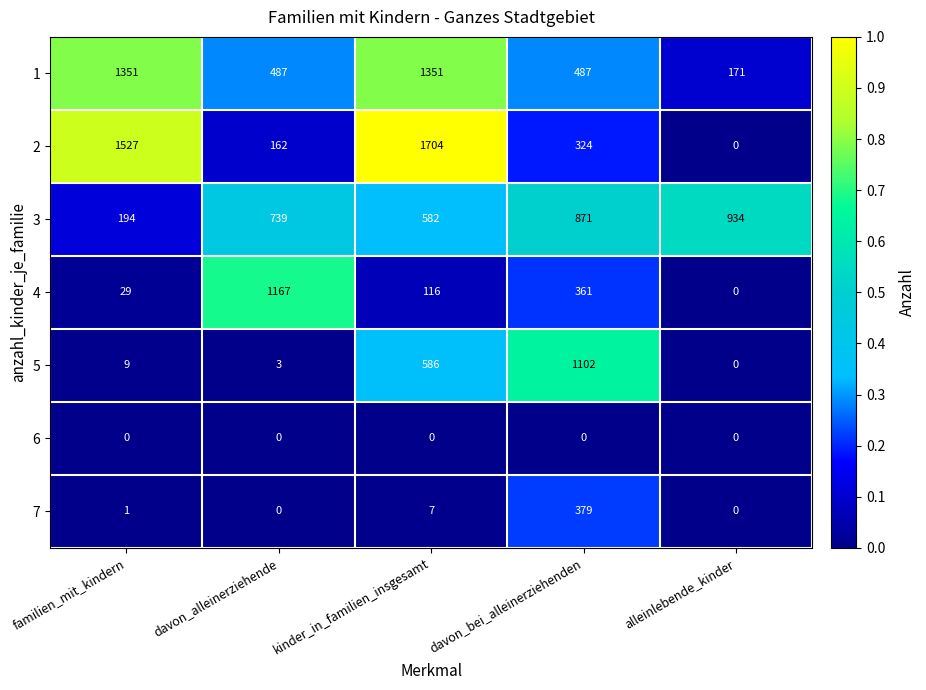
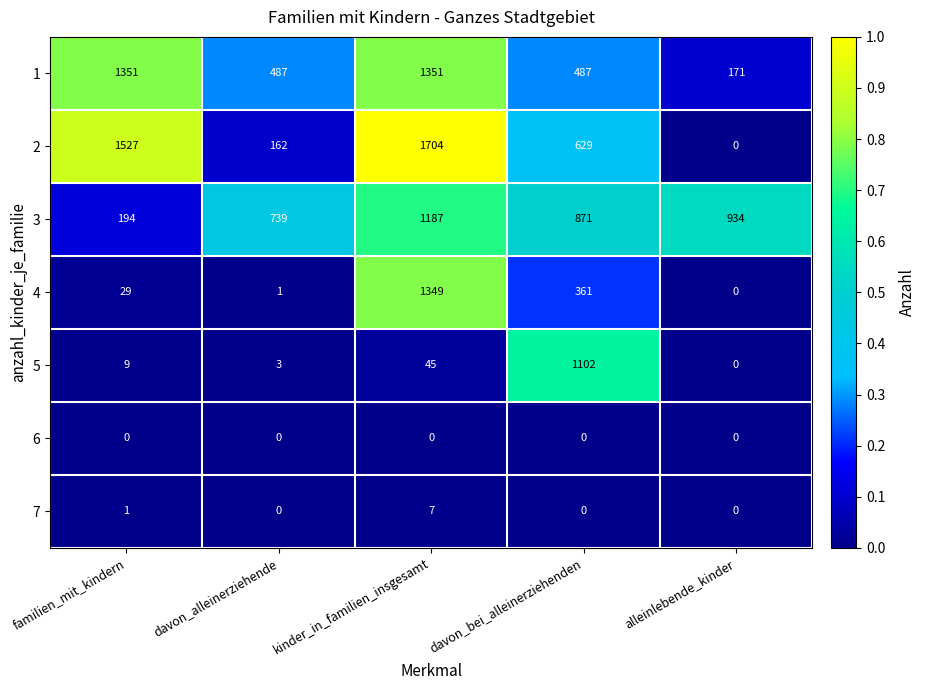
  {
    "1": {
      "familien_mit_kindern": 1351,
      "davon_alleinerziehende": 487,
      "kinder_in_familien_insgesamt": 1351,
      "davon_bei_alleinerziehenden": 487,
      "alleinlebende_kinder": 171
    },
    "2": {
      "familien_mit_kindern": 1527,
      "davon_alleinerziehende": 162,
      "kinder_in_familien_insgesamt": 1704,
-     "davon_bei_alleinerziehenden": 324,
+     "davon_bei_alleinerziehenden": 629,
      "alleinlebende_kinder": 0
    },
    "3": {
      "familien_mit_kindern": 194,
      "davon_alleinerziehende": 739,
-     "kinder_in_familien_insgesamt": 582,
+     "kinder_in_familien_insgesamt": 1187,
      "davon_bei_alleinerziehenden": 871,
      "alleinlebende_kinder": 934
    },
    "4": {
      "familien_mit_kindern": 29,
-     "davon_alleinerziehende": 1167,
-     "kinder_in_familien_insgesamt": 116,
+     "davon_alleinerziehende": 1,
+     "kinder_in_familien_insgesamt": 1349,
      "davon_bei_alleinerziehenden": 361,
      "alleinlebende_kinder": 0
    },
    "5": {
      "familien_mit_kindern": 9,
      "davon_alleinerziehende": 3,
-     "kinder_in_familien_insgesamt": 586,
+     "kinder_in_familien_insgesamt": 45,
      "davon_bei_alleinerziehenden": 1102,
      "alleinlebende_kinder": 0
    },
    "6": {
      "familien_mit_kindern": 0,
      "davon_alleinerziehende": 0,
      "kinder_in_familien_insgesamt": 0,
      "davon_bei_alleinerziehenden": 0,
      "alleinlebende_kinder": 0
    },
    "7": {
      "familien_mit_kindern": 1,
      "davon_alleinerziehende": 0,
      "kinder_in_familien_insgesamt": 7,
-     "davon_bei_alleinerziehenden": 379,
+     "davon_bei_alleinerziehenden": 0,
      "alleinlebende_kinder": 0
    }
  }
